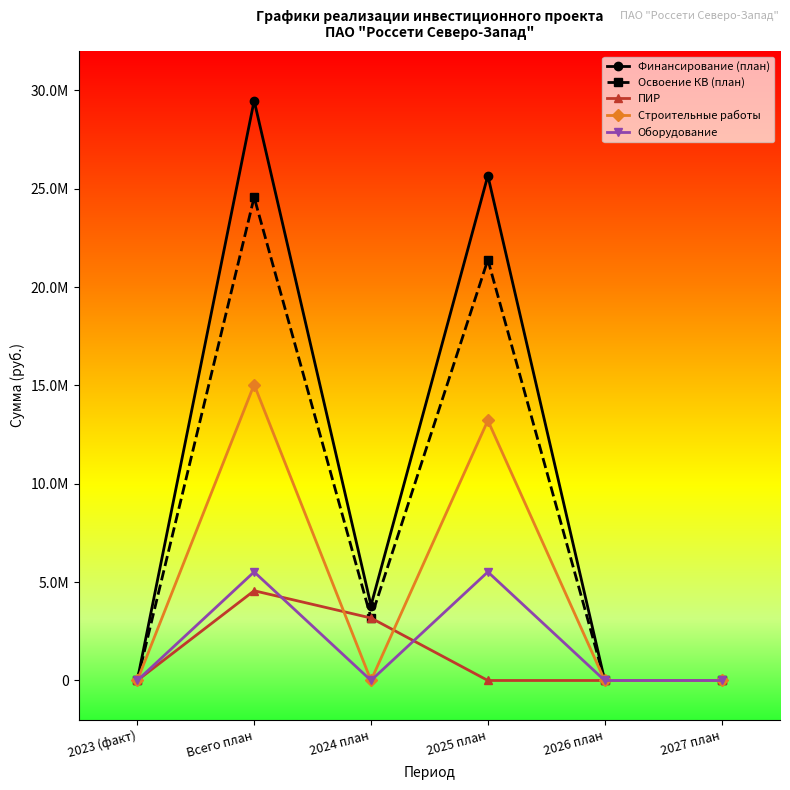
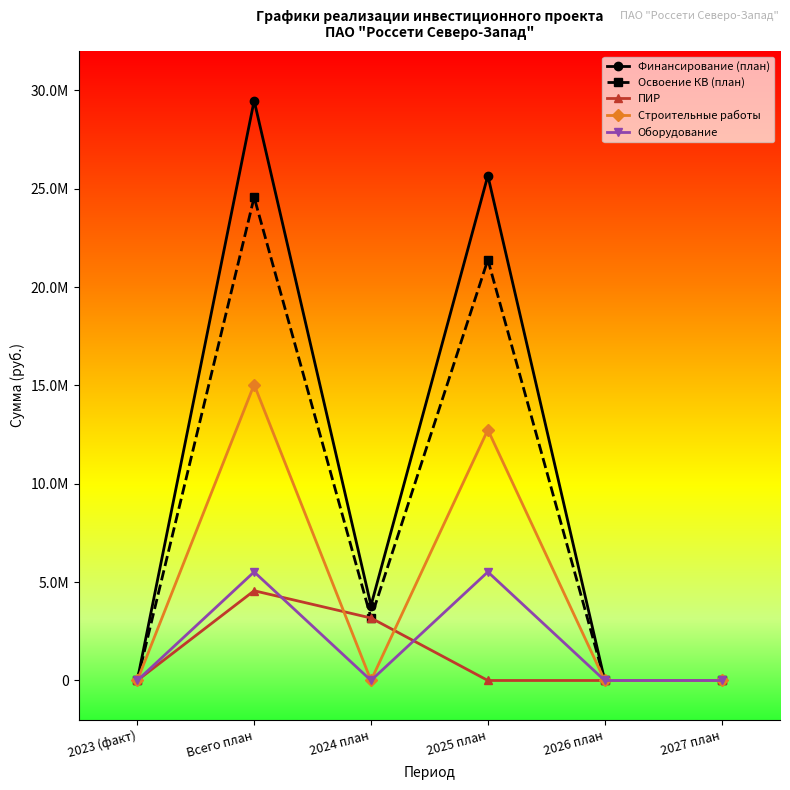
  {
    "ПИР": {
      "Всего план": "4.6М",
      "2025 план": "0.0М"
    },
    "Строительные работы": {
      "Всего план": "15.0М",
-     "2025 план": "13.2М"
+     "2025 план": "12.7М"
    },
    "Оборудование": {
      "Всего план": "5.5М",
      "2025 план": "5.5М"
    }
  }
